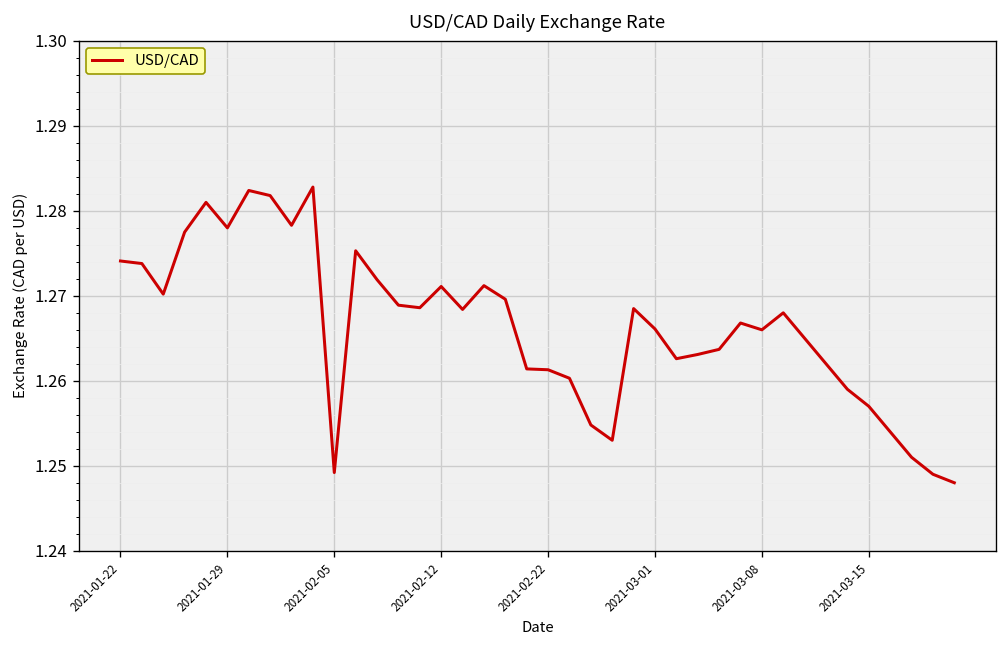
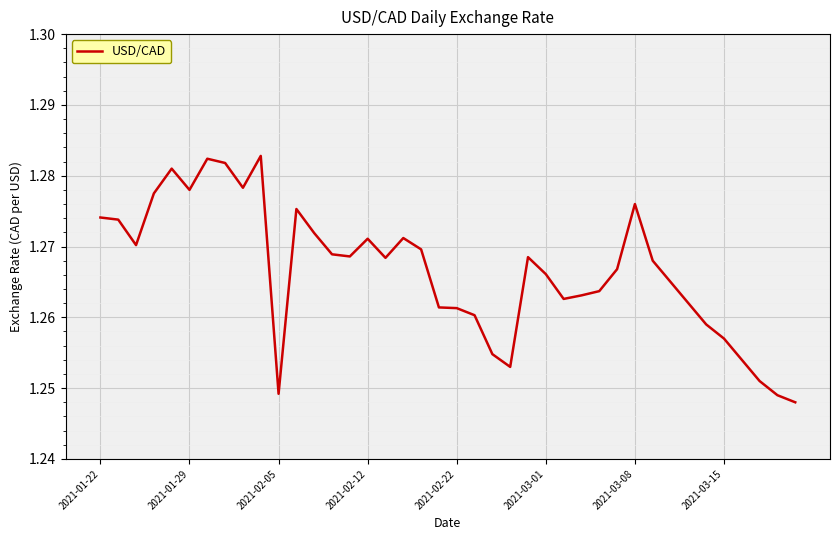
  {
    "2021-01-22": 1.274,
    "2021-01-29": 1.278,
    "2021-02-05": 1.249,
    "2021-02-12": 1.271,
    "2021-02-22": 1.261,
    "2021-03-01": 1.266,
-   "2021-03-08": 1.266,
+   "2021-03-08": 1.276,
    "2021-03-15": 1.257
  }
